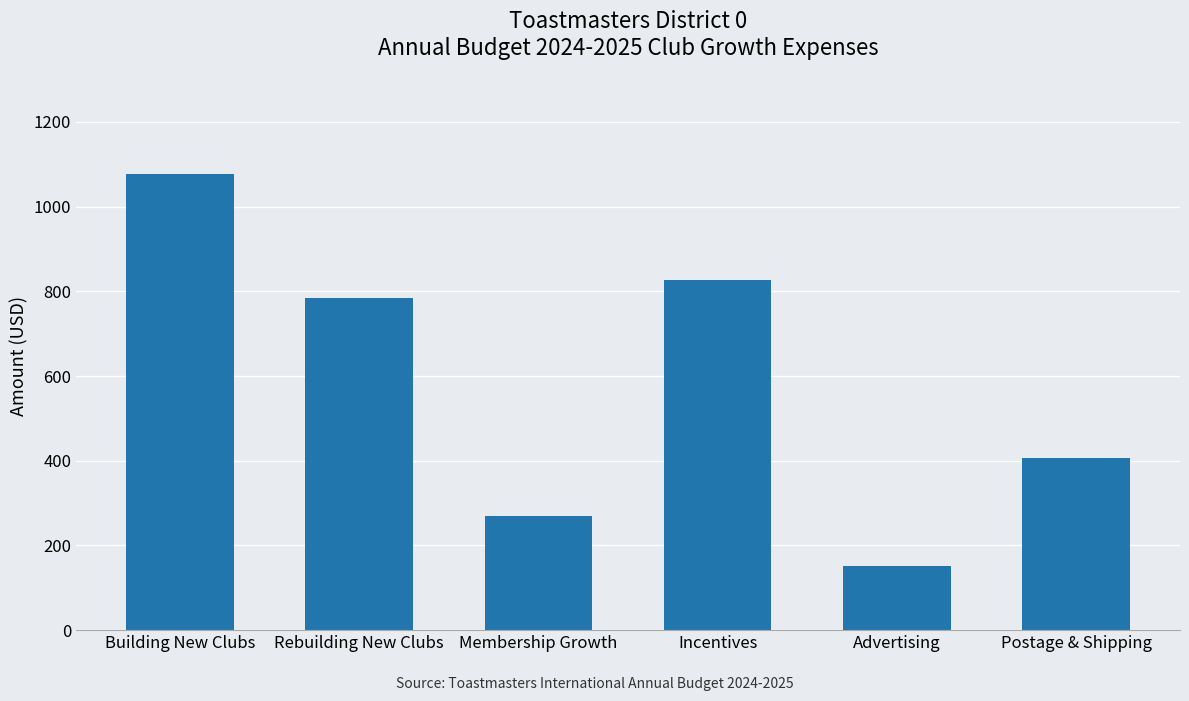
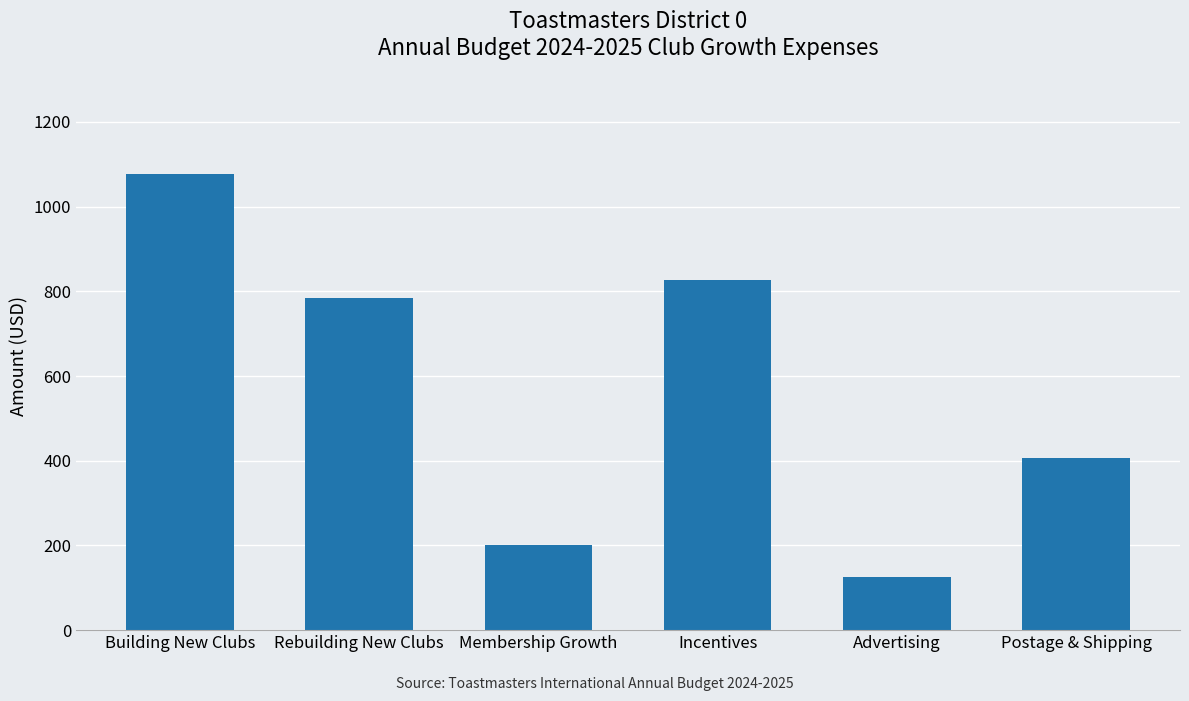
  {
    "Building New Clubs": 1080,
    "Rebuilding New Clubs": 790,
-   "Membership Growth": 270,
+   "Membership Growth": 200,
    "Incentives": 830,
-   "Advertising": 150,
+   "Advertising": 130,
    "Postage & Shipping": 410
  }
